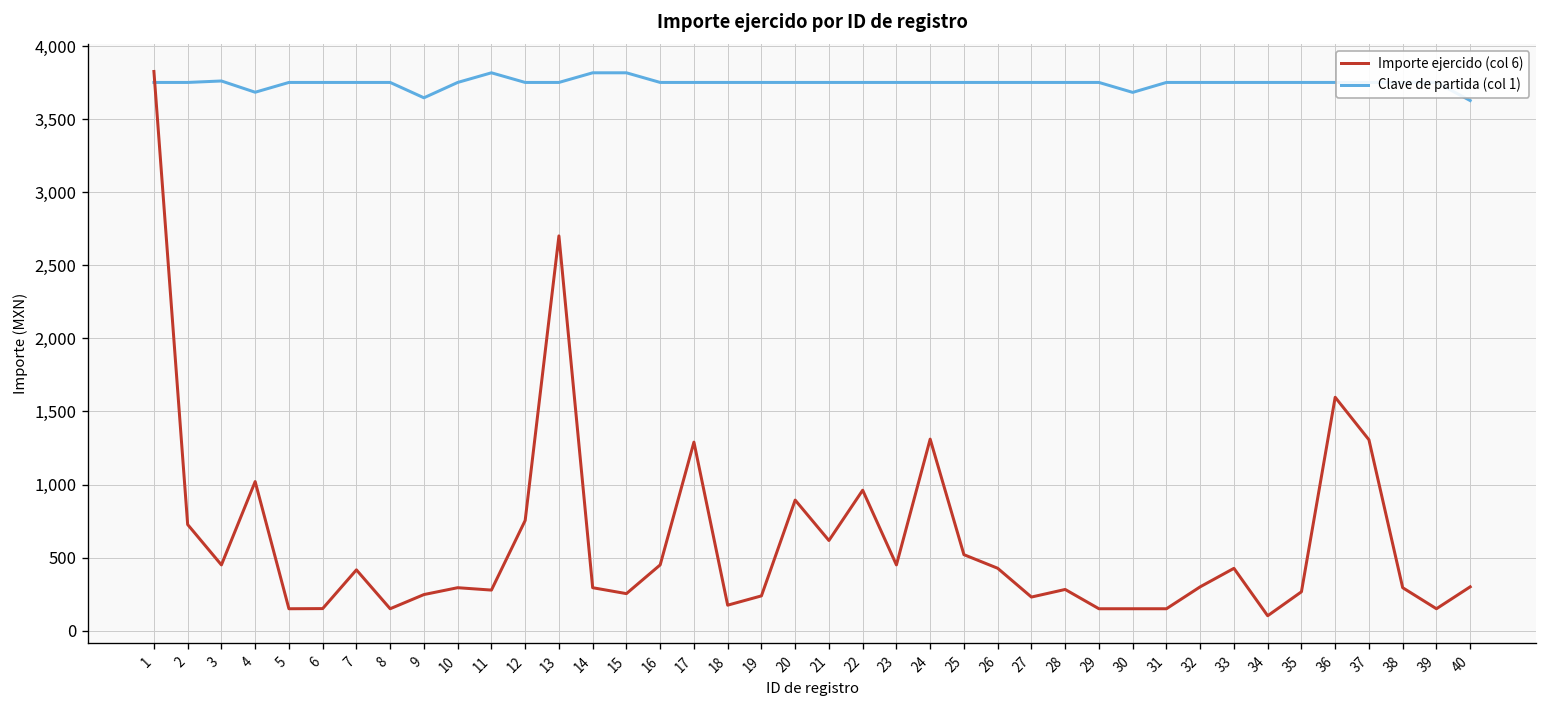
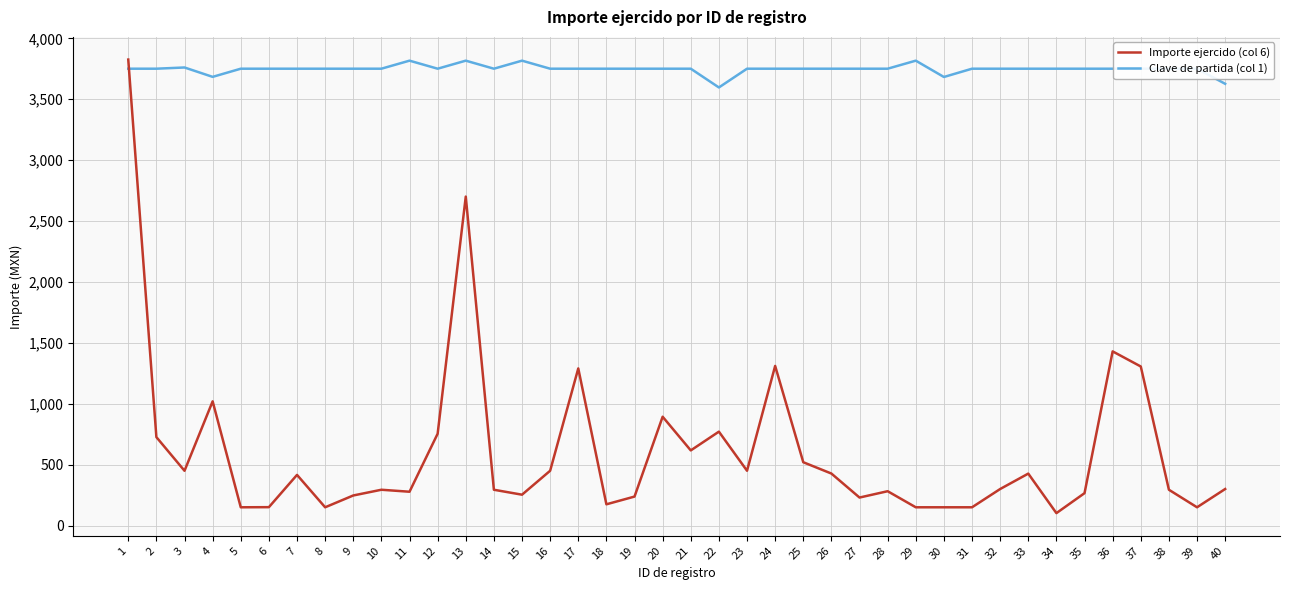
  {
    "Importe ejercido (col 6)": {
      "1": "3,830",
      "2": "730",
      "3": "450",
      "4": "1,020",
      "5": "150",
      "6": "150",
      "7": "420",
      "8": "150",
      "9": "250",
      "10": "290",
      "11": "280",
      "12": "750",
      "13": "2,700",
      "14": "290",
      "15": "250",
      "16": "450",
      "17": "1,290",
      "18": "170",
      "19": "240",
      "20": "890",
      "21": "620",
-     "22": "960",
+     "22": "770",
      "23": "450",
      "24": "1,310",
      "25": "520",
      "26": "430",
      "27": "230",
      "28": "280",
      "29": "150",
      "30": "150",
      "31": "150",
      "32": "300",
      "33": "430",
      "34": "100",
      "35": "270",
-     "36": "1,600",
+     "36": "1,430",
      "37": "1,310",
      "38": "290",
      "39": "150",
      "40": "300"
    },
    "Clave de partida (col 1)": {
      "1": "3,750",
      "2": "3,750",
      "3": "3,760",
      "4": "3,680",
      "5": "3,750",
      "6": "3,750",
      "7": "3,750",
      "8": "3,750",
-     "9": "3,650",
+     "9": "3,750",
      "10": "3,750",
      "11": "3,820",
      "12": "3,750",
-     "13": "3,750",
-     "14": "3,820",
+     "13": "3,820",
+     "14": "3,750",
      "15": "3,820",
      "16": "3,750",
      "17": "3,750",
      "18": "3,750",
      "19": "3,750",
      "20": "3,750",
      "21": "3,750",
-     "22": "3,750",
+     "22": "3,600",
      "23": "3,750",
      "24": "3,750",
      "25": "3,750",
      "26": "3,750",
      "27": "3,750",
      "28": "3,750",
-     "29": "3,750",
+     "29": "3,820",
      "30": "3,680",
      "31": "3,750",
      "32": "3,750",
      "33": "3,750",
      "34": "3,750",
      "35": "3,750",
      "36": "3,750",
      "40": "3,630"
    }
  }
